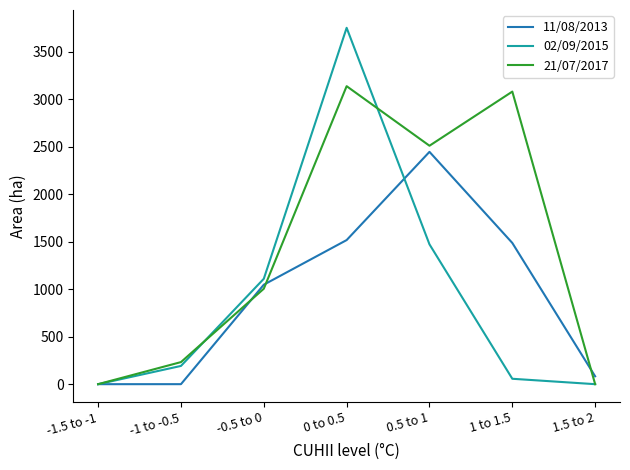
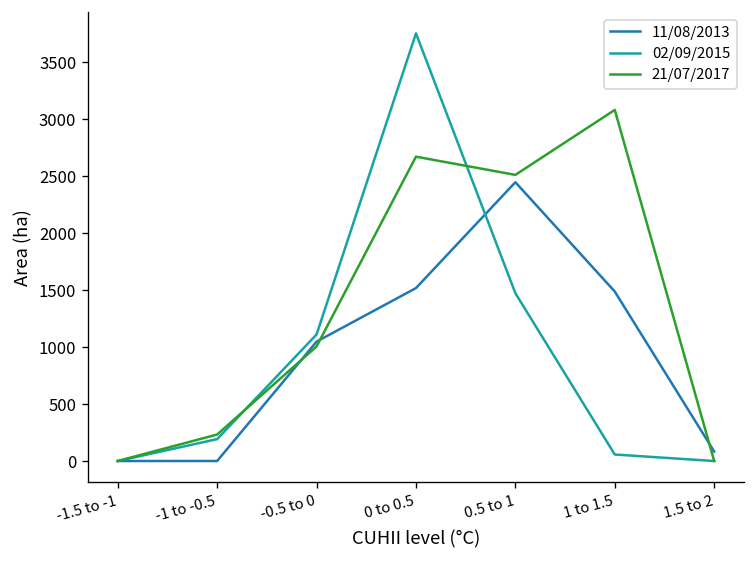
  {
    "21/07/2017": {
      "-1 to -0.5": 200,
      "-0.5 to 0": 1000,
-     "0 to 0.5": 3100,
+     "0 to 0.5": 2700,
      "0.5 to 1": 2500,
      "1 to 1.5": 3100
    }
  }
